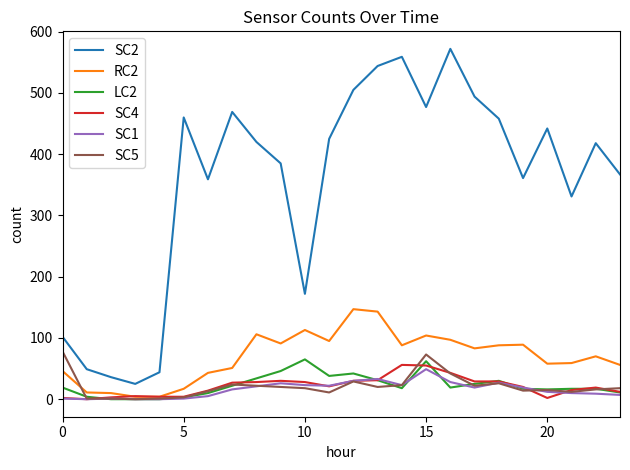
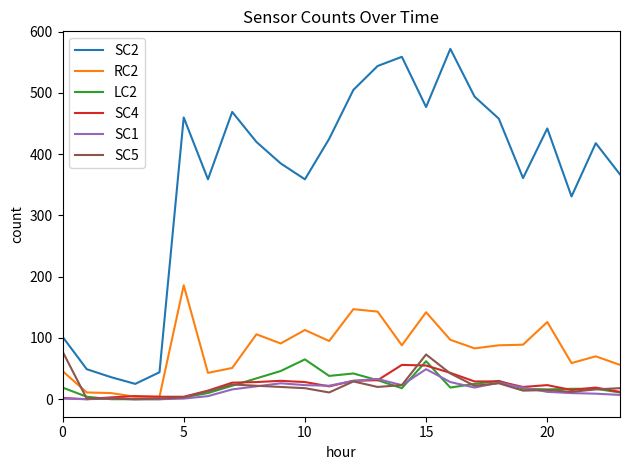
  {
    "SC2": {
      "0": 100,
      "5": 460,
-     "10": 170,
+     "10": 360,
      "15": 480,
      "20": 440
    },
    "RC2": {
      "0": 50,
-     "5": 20,
+     "5": 190,
      "10": 110,
-     "15": 100,
-     "20": 60
+     "15": 140,
+     "20": 130
    },
    "LC2": {
      "0": 20,
      "10": 70,
      "15": 60
    },
    "SC4": {
      "10": 30,
      "15": 60,
-     "20": 0
+     "20": 20
    },
    "SC1": {
      "10": 20,
      "15": 50
    },
    "SC5": {
      "0": 80,
      "10": 20,
      "15": 70
    }
  }
